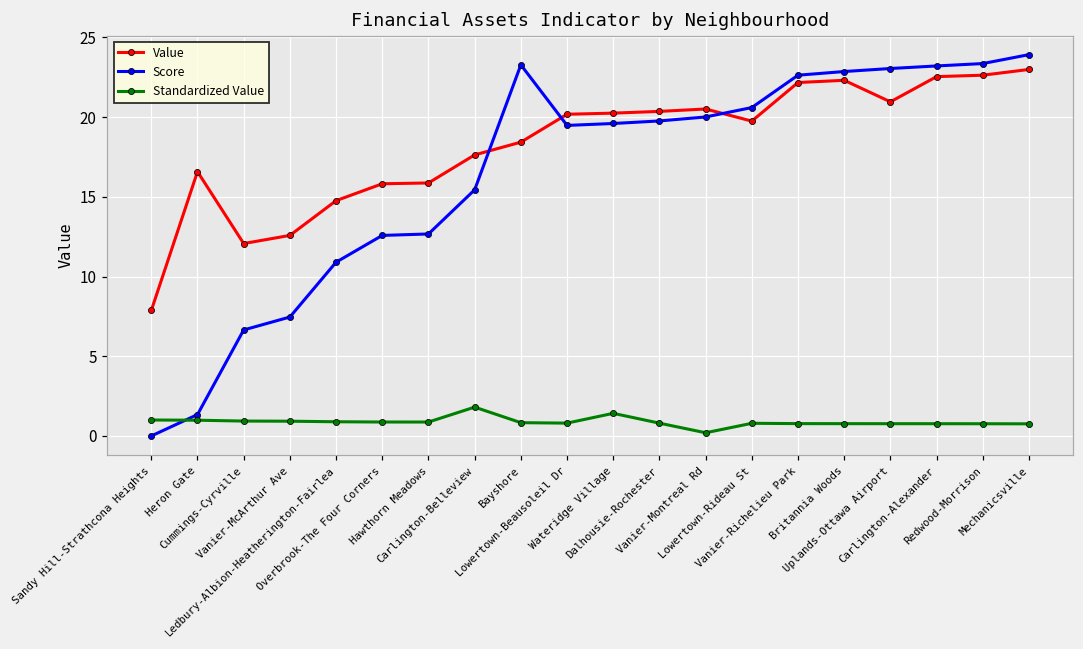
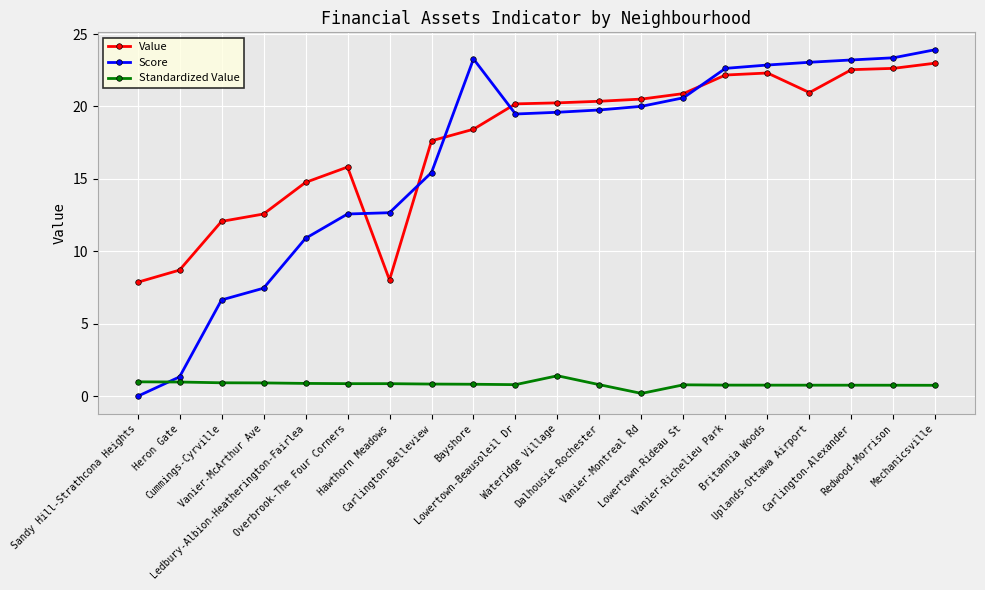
  {
    "Value": {
      "Sandy Hill-Strathcona Heights": 7.9,
-     "Heron Gate": 16.6,
+     "Heron Gate": 8.7,
      "Cummings-Cyrville": 12.1,
      "Vanier-McArthur Ave": 12.6,
      "Ledbury-Albion-Heatherington-Fairlea": 14.8,
      "Overbrook-The Four Corners": 15.8,
-     "Hawthorn Meadows": 15.9,
+     "Hawthorn Meadows": 8.0,
      "Carlington-Belleview": 17.6,
      "Bayshore": 18.4,
      "Lowertown-Beausoleil Dr": 20.2,
      "Wateridge Village": 20.3,
      "Dalhousie-Rochester": 20.4,
      "Vanier-Montreal Rd": 20.5,
-     "Lowertown-Rideau St": 19.8,
+     "Lowertown-Rideau St": 20.9,
      "Vanier-Richelieu Park": 22.2,
      "Britannia Woods": 22.3,
      "Uplands-Ottawa Airport": 21.0,
      "Carlington-Alexander": 22.5,
      "Redwood-Morrison": 22.6,
      "Mechanicsville": 23.0
    },
    "Score": {
      "Sandy Hill-Strathcona Heights": 0.0,
      "Heron Gate": 1.3,
      "Cummings-Cyrville": 6.7,
      "Vanier-McArthur Ave": 7.5,
      "Ledbury-Albion-Heatherington-Fairlea": 10.9,
      "Overbrook-The Four Corners": 12.6,
      "Hawthorn Meadows": 12.7,
      "Carlington-Belleview": 15.4,
      "Bayshore": 23.3,
      "Lowertown-Beausoleil Dr": 19.5,
      "Wateridge Village": 19.6,
      "Dalhousie-Rochester": 19.8,
      "Vanier-Montreal Rd": 20.0,
      "Lowertown-Rideau St": 20.6,
      "Vanier-Richelieu Park": 22.6,
      "Britannia Woods": 22.9,
      "Uplands-Ottawa Airport": 23.1,
      "Carlington-Alexander": 23.2,
      "Redwood-Morrison": 23.4,
      "Mechanicsville": 23.9
    },
    "Standardized Value": {
      "Sandy Hill-Strathcona Heights": 1.0,
      "Heron Gate": 1.0,
      "Cummings-Cyrville": 0.9,
      "Vanier-McArthur Ave": 0.9,
      "Ledbury-Albion-Heatherington-Fairlea": 0.9,
      "Overbrook-The Four Corners": 0.9,
      "Hawthorn Meadows": 0.9,
-     "Carlington-Belleview": 1.8,
+     "Carlington-Belleview": 0.8,
      "Bayshore": 0.8,
      "Lowertown-Beausoleil Dr": 0.8,
      "Wateridge Village": 1.4,
      "Dalhousie-Rochester": 0.8,
      "Vanier-Montreal Rd": 0.2,
      "Lowertown-Rideau St": 0.8,
      "Vanier-Richelieu Park": 0.8,
      "Britannia Woods": 0.8,
      "Uplands-Ottawa Airport": 0.8,
      "Carlington-Alexander": 0.8,
      "Redwood-Morrison": 0.8,
      "Mechanicsville": 0.8
    }
  }
